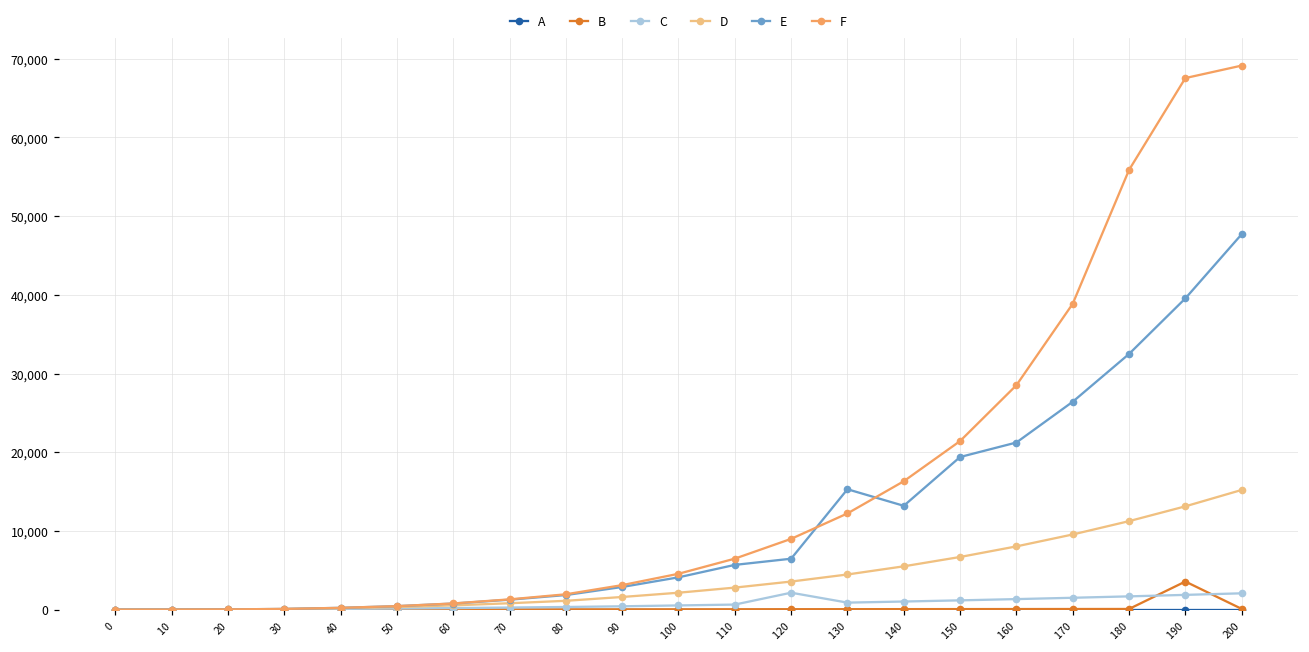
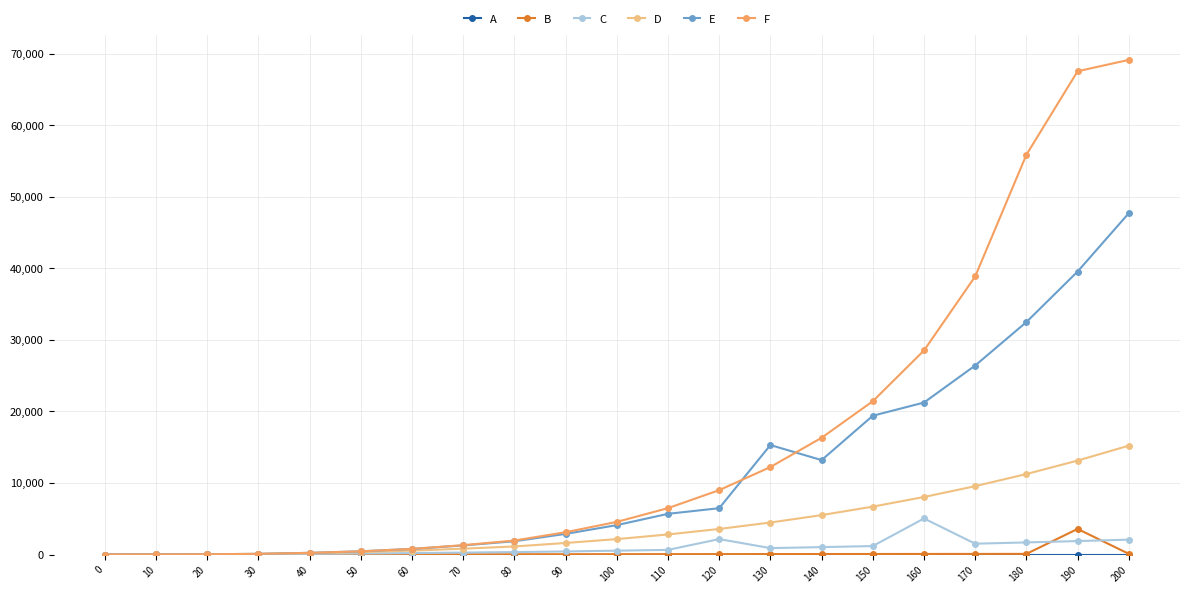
  {
    "A": {
      "190": "0"
    },
    "B": {
      "190": "4,000"
    },
    "C": {
      "90": "0",
      "100": "1,000",
      "110": "1,000",
      "120": "2,000",
      "130": "1,000",
      "140": "1,000",
      "150": "1,000",
-     "160": "1,000",
+     "160": "5,000",
      "170": "2,000",
      "180": "2,000",
      "190": "2,000",
      "200": "2,000"
    },
    "E": {
      "100": "4,000",
      "110": "6,000",
      "120": "6,000",
      "130": "15,000",
      "140": "13,000",
      "150": "19,000",
      "160": "21,000",
      "170": "26,000",
      "180": "32,000",
      "190": "40,000",
      "200": "48,000"
    }
  }
